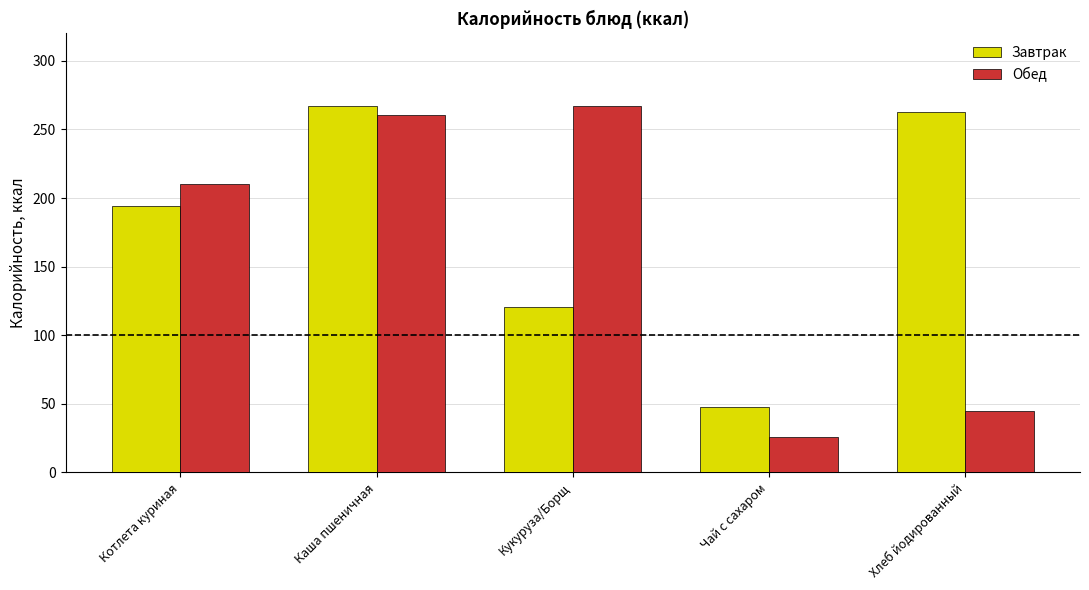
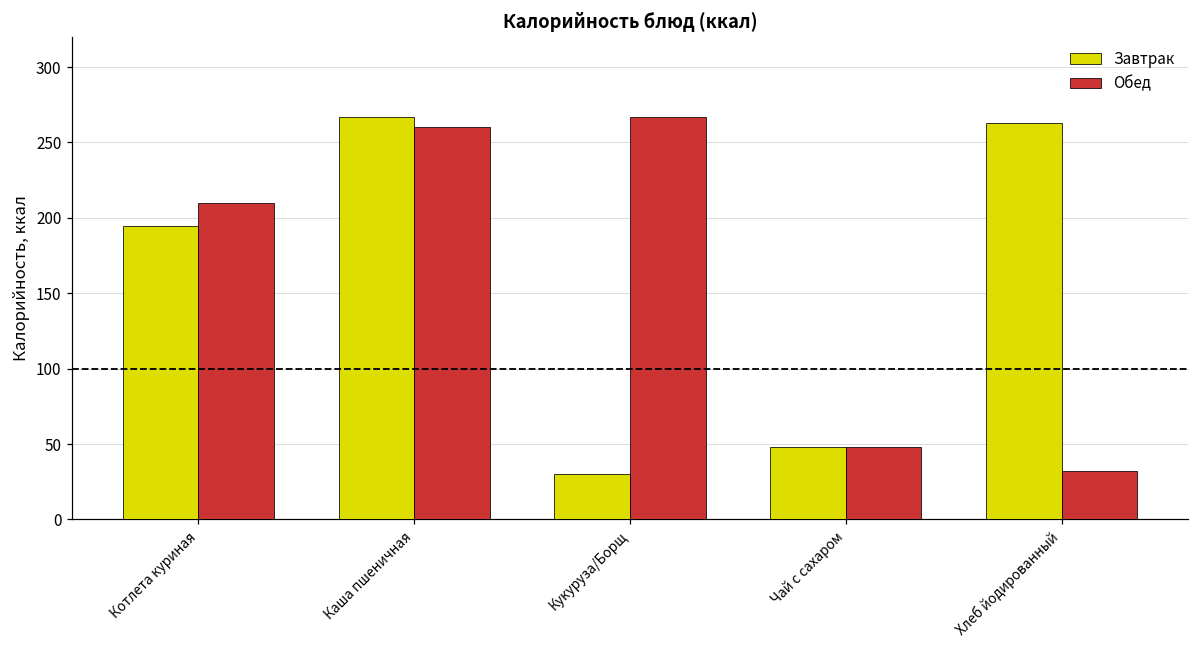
  {
    "Завтрак": {
      "Котлета куриная": 194,
      "Каша пшеничная": 267,
-     "Кукуруза/Борщ": 121,
+     "Кукуруза/Борщ": 30,
      "Чай с сахаром": 48,
      "Хлеб йодированный": 263
    },
    "Обед": {
      "Котлета куриная": 210,
      "Каша пшеничная": 261,
      "Кукуруза/Борщ": 267,
-     "Чай с сахаром": 25,
-     "Хлеб йодированный": 45
+     "Чай с сахаром": 48,
+     "Хлеб йодированный": 32
    }
  }
